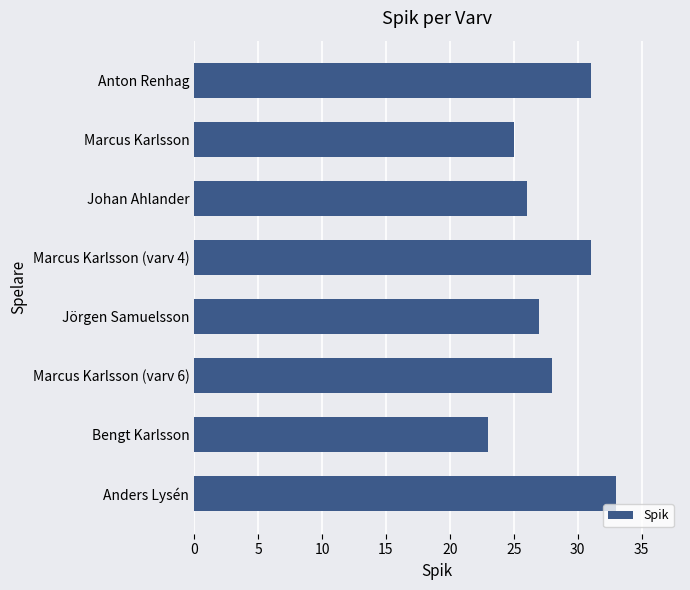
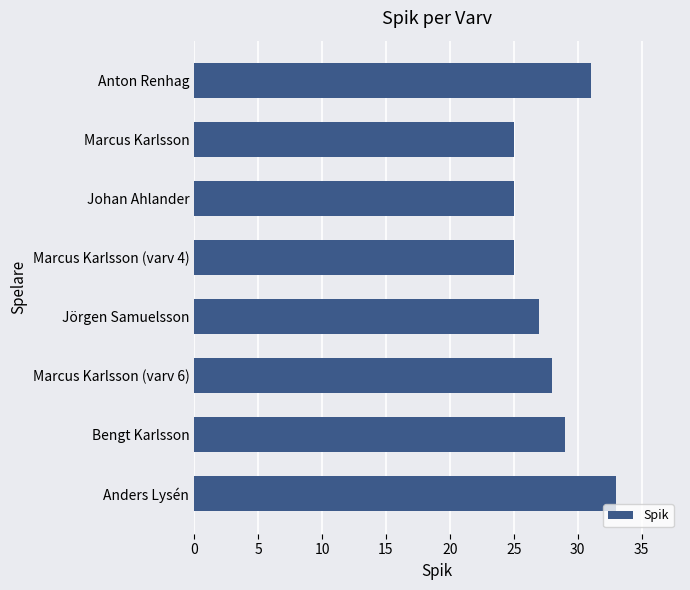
  {
    "Anton Renhag": 31,
    "Marcus Karlsson": 25,
-   "Johan Ahlander": 26,
-   "Marcus Karlsson (varv 4)": 31,
+   "Johan Ahlander": 25,
+   "Marcus Karlsson (varv 4)": 25,
    "Jörgen Samuelsson": 27,
    "Marcus Karlsson (varv 6)": 28,
-   "Bengt Karlsson": 23,
+   "Bengt Karlsson": 29,
    "Anders Lysén": 33
  }
